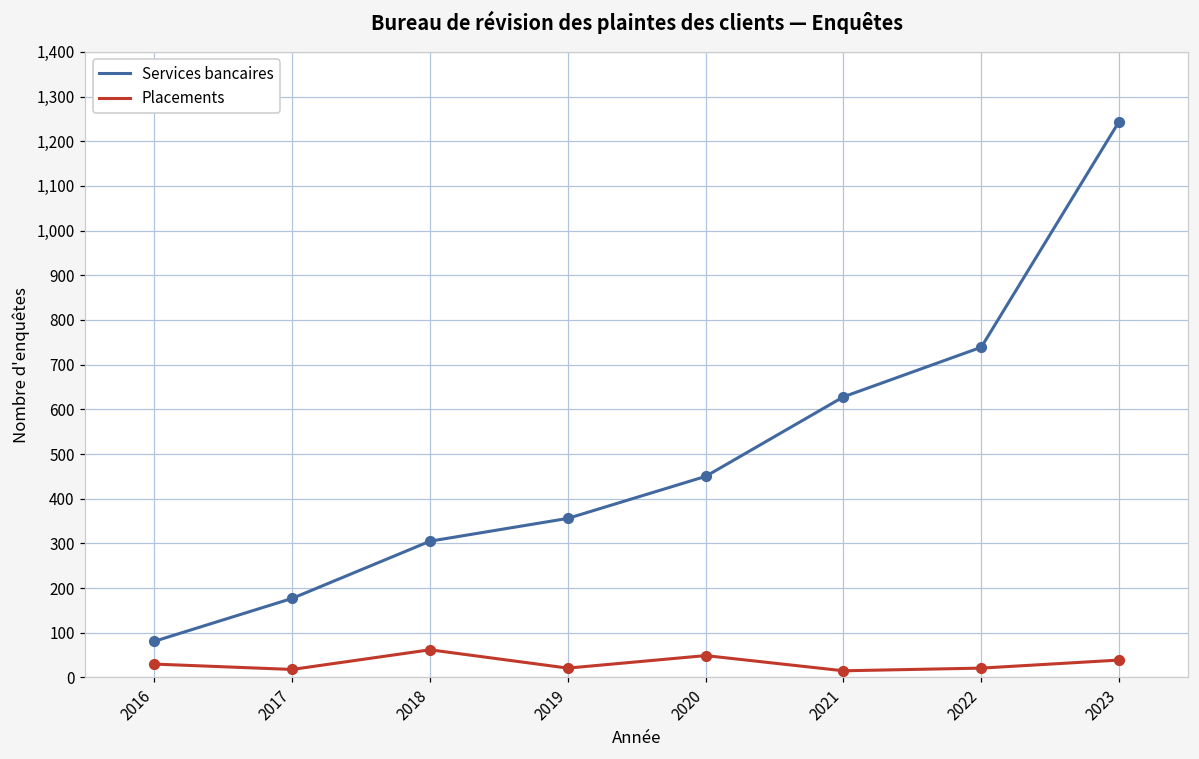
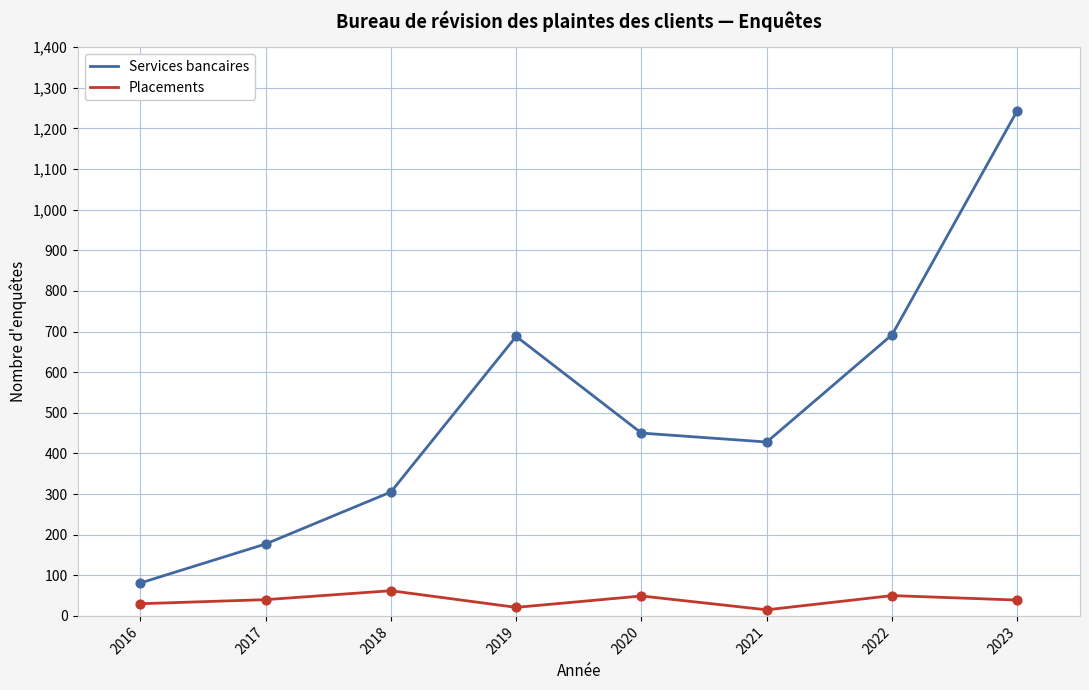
  {
    "Services bancaires": {
      "2016": "80",
      "2017": "180",
      "2018": "310",
-     "2019": "360",
+     "2019": "690",
      "2020": "450",
-     "2021": "630",
-     "2022": "740",
+     "2021": "430",
+     "2022": "690",
      "2023": "1,240"
    },
    "Placements": {
      "2016": "30",
-     "2017": "20",
+     "2017": "40",
      "2018": "60",
      "2019": "20",
      "2020": "50",
      "2021": "20",
-     "2022": "20",
+     "2022": "50",
      "2023": "40"
    }
  }
